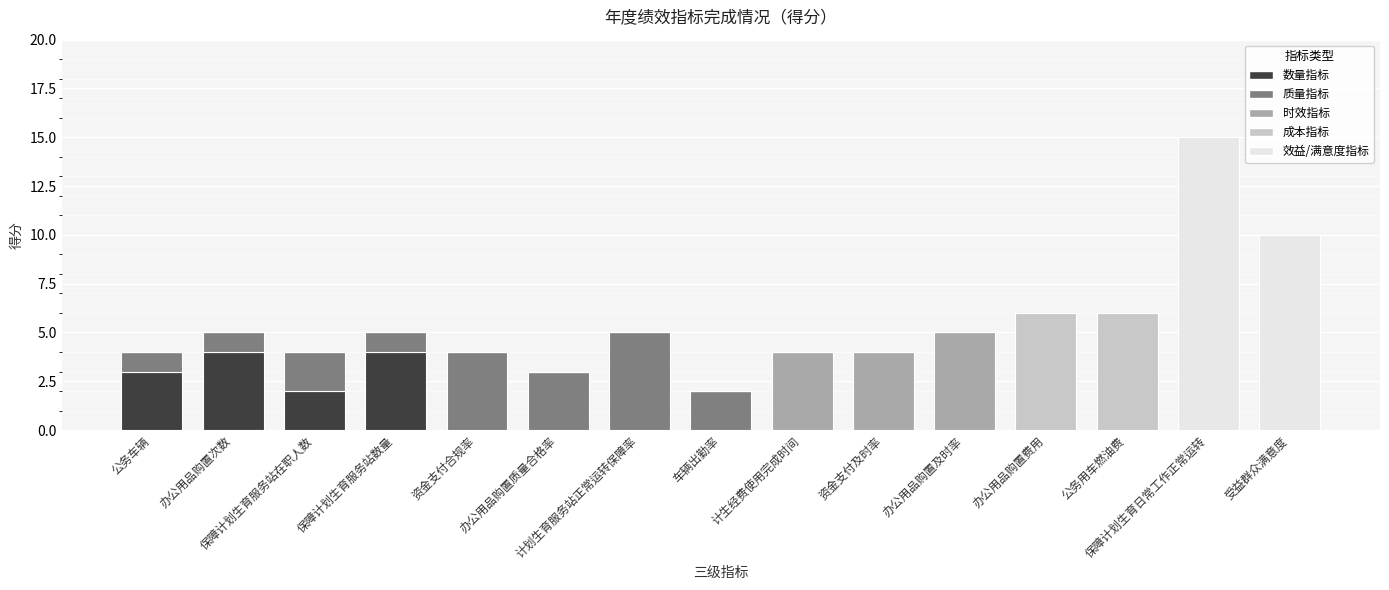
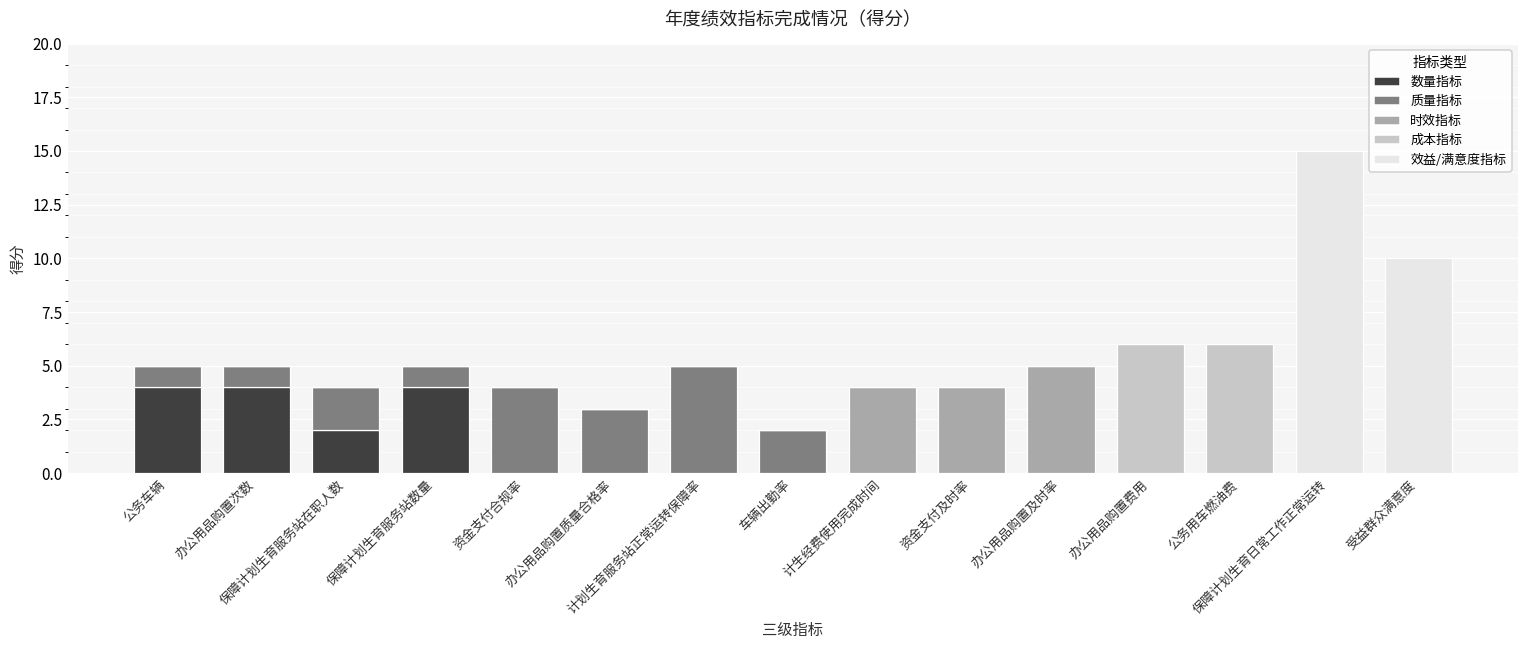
  {
    "数量指标": {
-     "公务车辆": 3,
+     "公务车辆": 4,
      "办公用品购置次数": 4,
      "保障计划生育服务站在职人数": 2,
      "保障计划生育服务站数量": 4,
      "资金支付合规率": 0,
      "办公用品购置质量合格率": 0,
      "计划生育服务站正常运转保障率": 0,
      "车辆出勤率": 0,
      "计生经费使用完成时间": 0,
      "资金支付及时率": 0,
      "办公用品购置及时率": 0,
      "办公用品购置费用": 0,
      "公务用车燃油费": 0,
      "保障计划生育日常工作正常运转": 0,
      "受益群众满意度": 0
    }
  }
